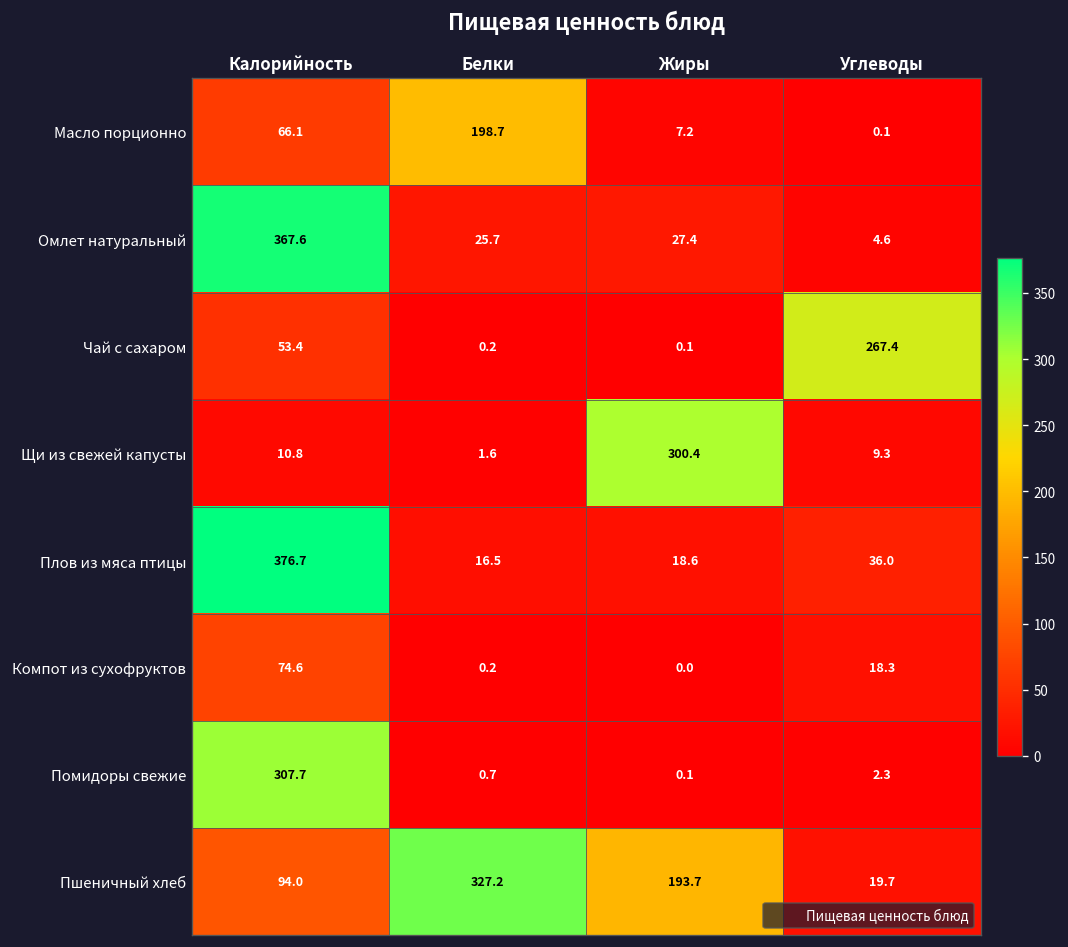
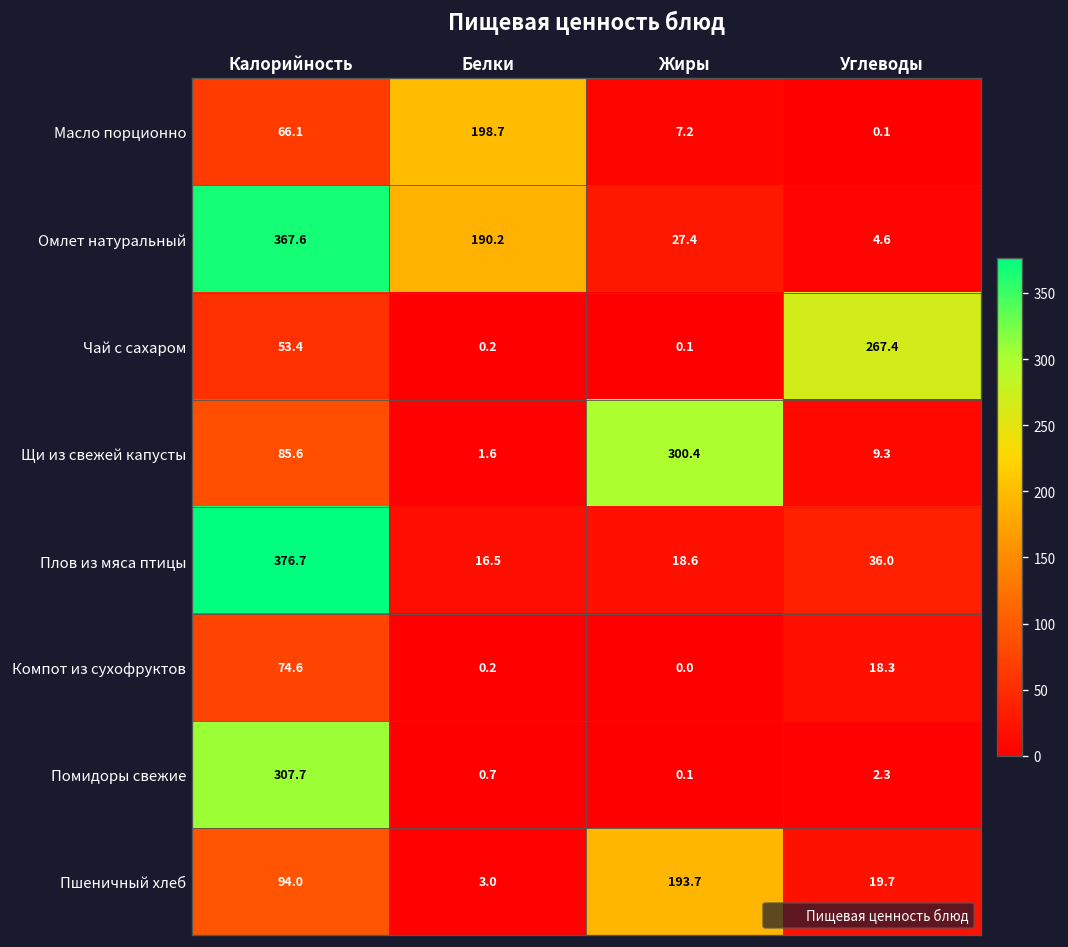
  {
    "Масло порционно": {
      "Калорийность": 66.1,
      "Белки": 198.7,
      "Жиры": 7.2,
      "Углеводы": 0.1
    },
    "Омлет натуральный": {
      "Калорийность": 367.6,
-     "Белки": 25.7,
+     "Белки": 190.2,
      "Жиры": 27.4,
      "Углеводы": 4.6
    },
    "Чай с сахаром": {
      "Калорийность": 53.4,
      "Белки": 0.2,
      "Жиры": 0.1,
      "Углеводы": 267.4
    },
    "Щи из свежей капусты": {
-     "Калорийность": 10.8,
+     "Калорийность": 85.6,
      "Белки": 1.6,
      "Жиры": 300.4,
      "Углеводы": 9.3
    },
    "Плов из мяса птицы": {
      "Калорийность": 376.7,
      "Белки": 16.5,
      "Жиры": 18.6,
      "Углеводы": 36.0
    },
    "Компот из сухофруктов": {
      "Калорийность": 74.6,
      "Белки": 0.2,
      "Жиры": 0.0,
      "Углеводы": 18.3
    },
    "Помидоры свежие": {
      "Калорийность": 307.7,
      "Белки": 0.7,
      "Жиры": 0.1,
      "Углеводы": 2.3
    },
    "Пшеничный хлеб": {
      "Калорийность": 94.0,
-     "Белки": 327.2,
+     "Белки": 3.0,
      "Жиры": 193.7,
      "Углеводы": 19.7
    }
  }
